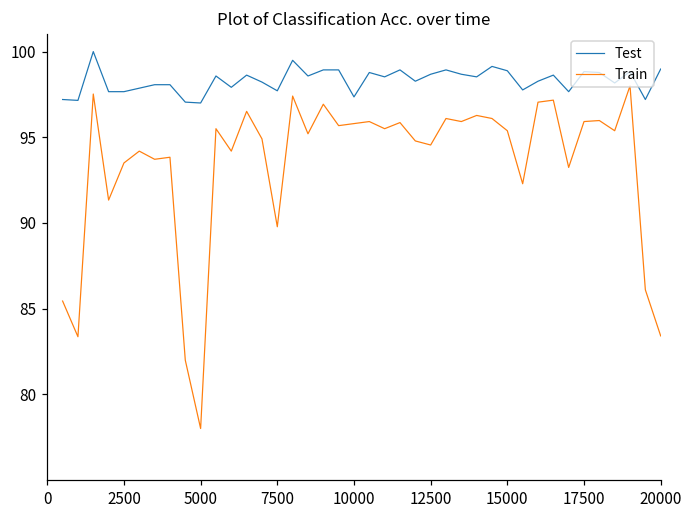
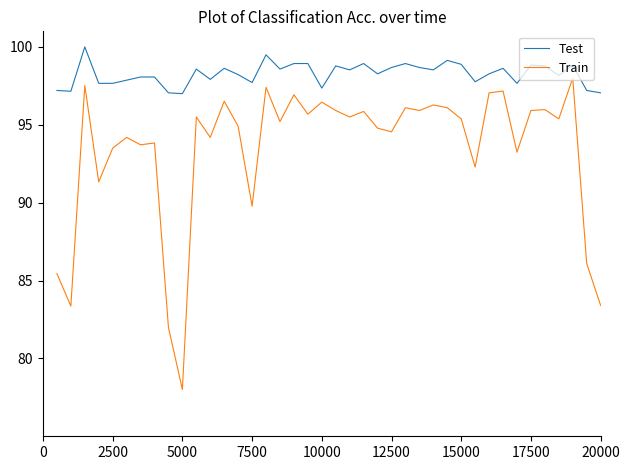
  {
    "Test": {
      "2500": 97.7,
      "5000": 97.0,
      "7500": 97.7,
      "10000": 97.4,
      "12500": 98.7,
      "15000": 98.9,
-     "20000": 99.0
+     "20000": 97.1
    },
    "Train": {
      "2500": 93.5,
      "5000": 78.0,
      "7500": 89.8,
-     "10000": 95.8,
+     "10000": 96.5,
      "12500": 94.5,
      "15000": 95.4,
      "17500": 95.9,
      "20000": 83.4
    }
  }
